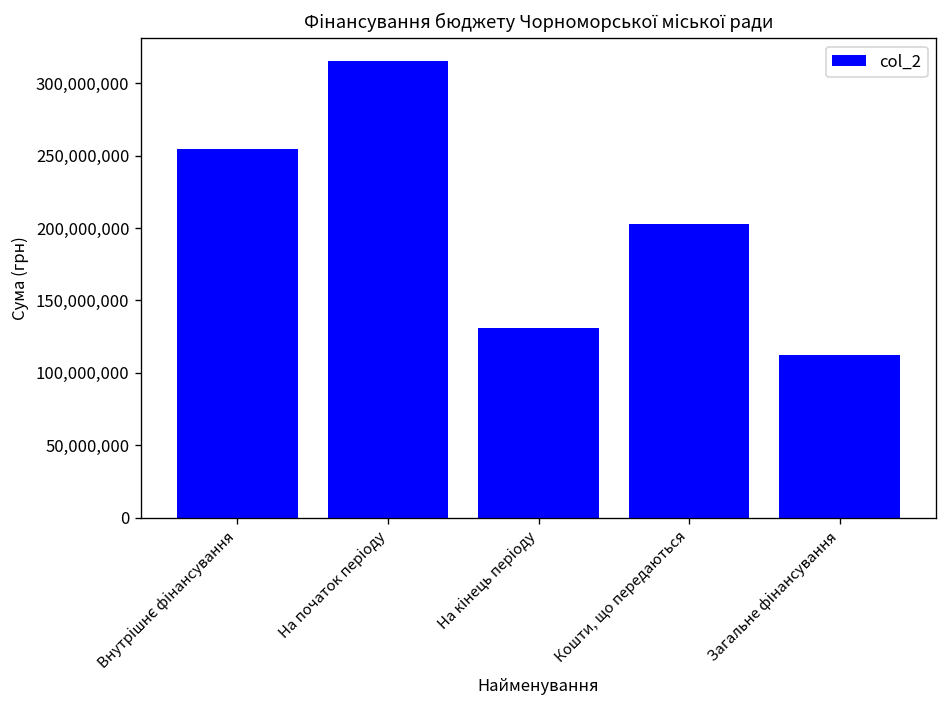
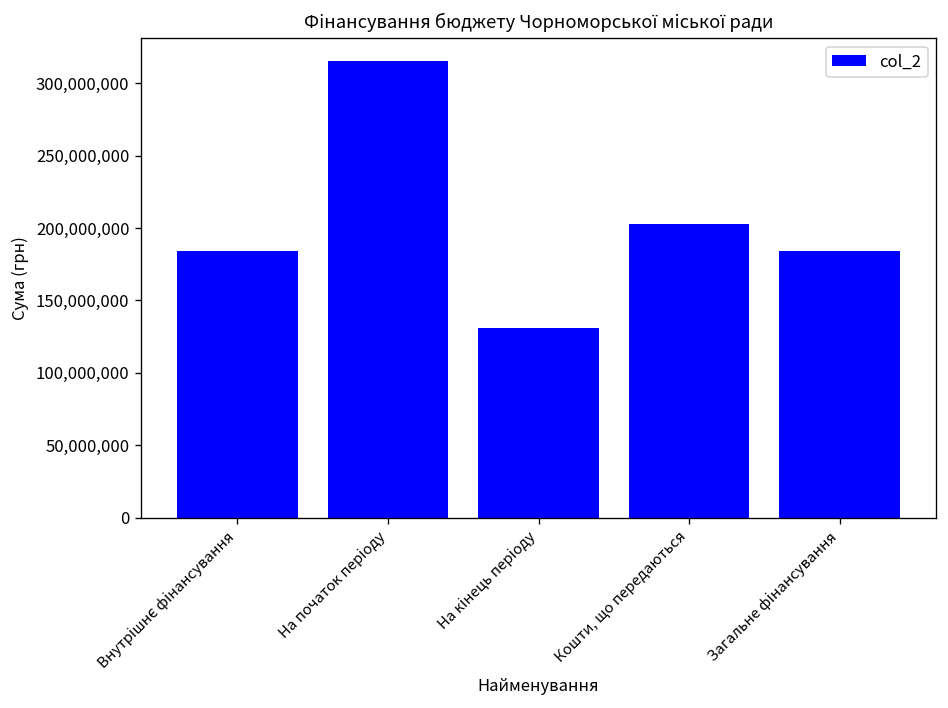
  {
-   "Внутрішнє фінансування": "255,000,000",
+   "Внутрішнє фінансування": "184,000,000",
    "На початок періоду": "315,000,000",
    "На кінець періоду": "131,000,000",
    "Кошти, що передаються": "203,000,000",
-   "Загальне фінансування": "112,000,000"
+   "Загальне фінансування": "184,000,000"
  }
